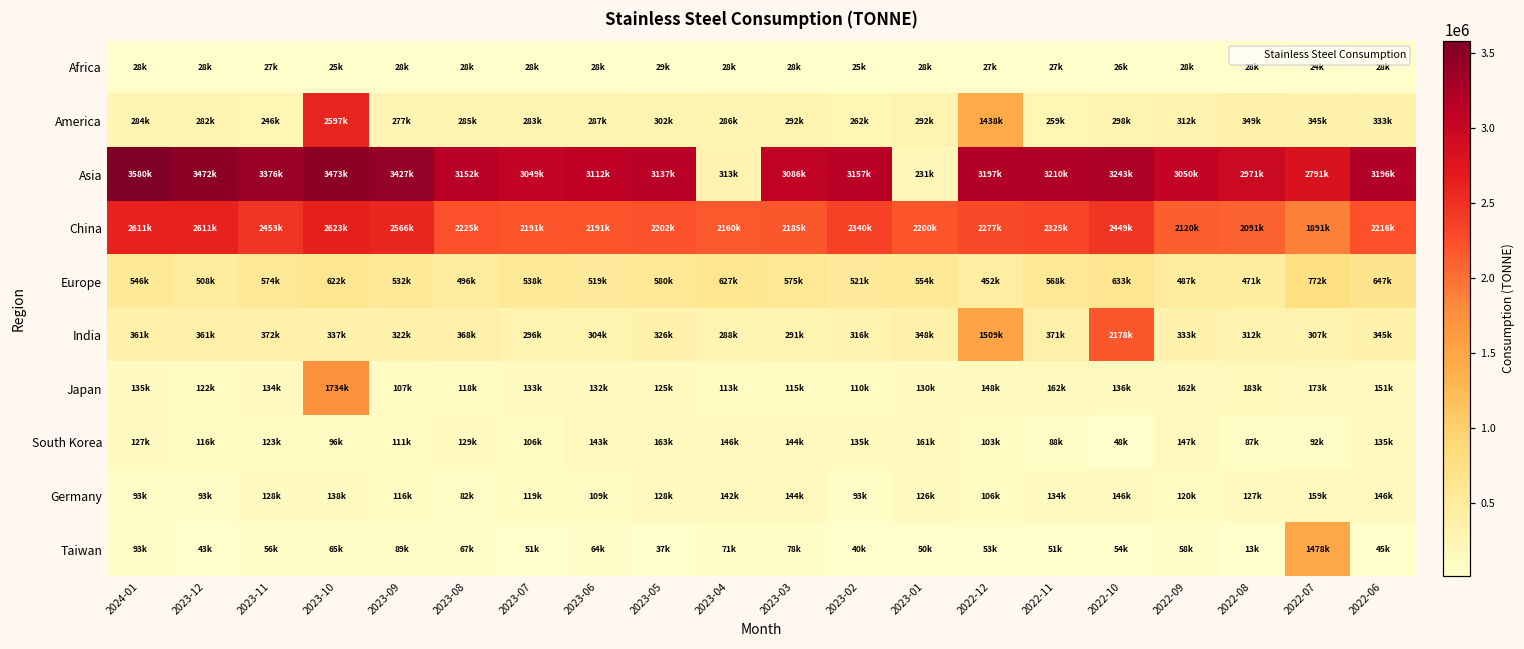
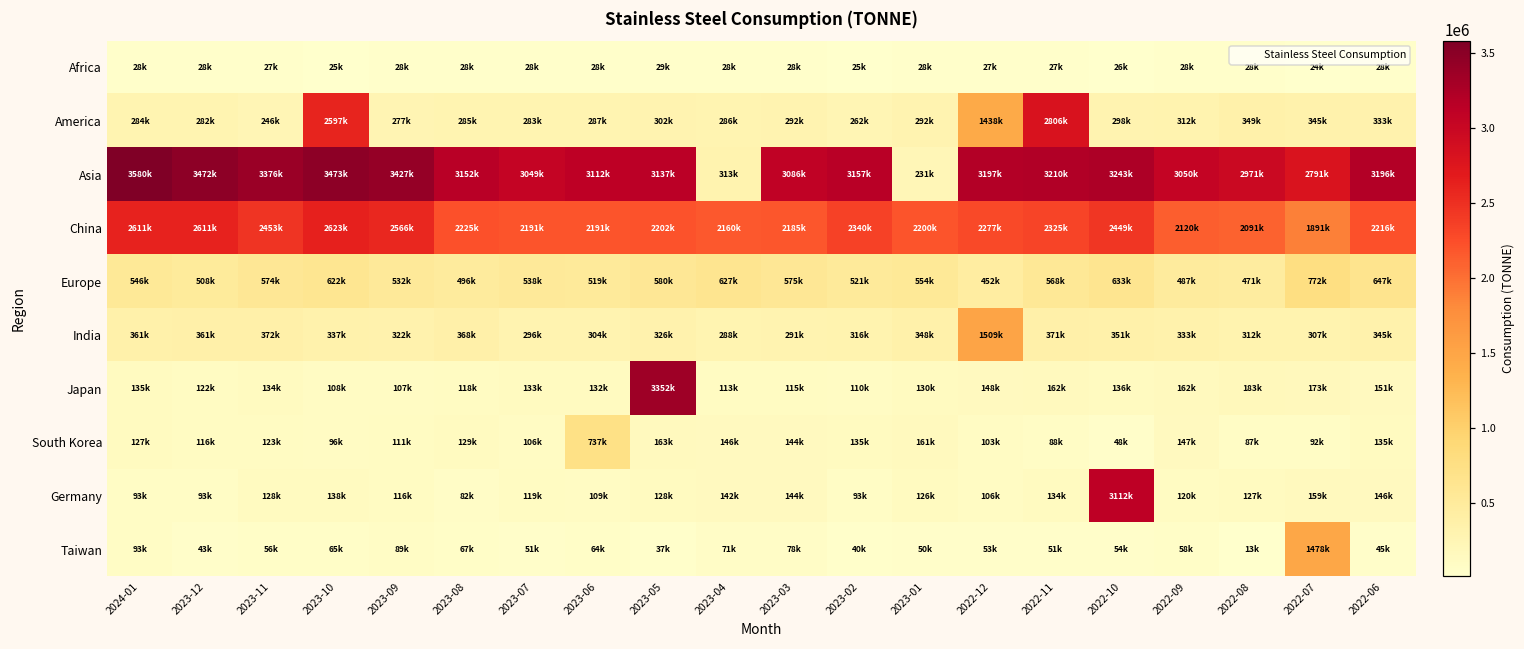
  {
    "Africa": {
      "2024-01": "28k",
      "2023-12": "28k",
      "2023-11": "27k",
      "2023-10": "25k",
      "2023-09": "28k",
      "2023-08": "28k",
      "2023-07": "28k",
      "2023-06": "28k",
      "2023-05": "29k",
      "2023-04": "28k",
      "2023-03": "28k",
      "2023-02": "25k",
      "2023-01": "28k",
      "2022-12": "27k",
      "2022-11": "27k",
      "2022-10": "26k",
      "2022-09": "28k"
    },
    "America": {
      "2024-01": "284k",
      "2023-12": "282k",
      "2023-11": "246k",
      "2023-10": "2597k",
      "2023-09": "277k",
      "2023-08": "285k",
      "2023-07": "283k",
      "2023-06": "287k",
      "2023-05": "302k",
      "2023-04": "286k",
      "2023-03": "292k",
      "2023-02": "262k",
      "2023-01": "292k",
      "2022-12": "1438k",
-     "2022-11": "259k",
+     "2022-11": "2806k",
      "2022-10": "298k",
      "2022-09": "312k",
      "2022-08": "349k",
      "2022-07": "345k",
      "2022-06": "333k"
    },
    "Asia": {
      "2024-01": "3580k",
      "2023-12": "3472k",
      "2023-11": "3376k",
      "2023-10": "3473k",
      "2023-09": "3427k",
      "2023-08": "3152k",
      "2023-07": "3049k",
      "2023-06": "3112k",
      "2023-05": "3137k",
      "2023-04": "313k",
      "2023-03": "3086k",
      "2023-02": "3157k",
      "2023-01": "231k",
      "2022-12": "3197k",
      "2022-11": "3210k",
      "2022-10": "3243k",
      "2022-09": "3050k",
      "2022-08": "2971k",
      "2022-07": "2791k",
      "2022-06": "3196k"
    },
    "China": {
      "2024-01": "2611k",
      "2023-12": "2611k",
      "2023-11": "2453k",
      "2023-10": "2623k",
      "2023-09": "2566k",
      "2023-08": "2225k",
      "2023-07": "2191k",
      "2023-06": "2191k",
      "2023-05": "2202k",
      "2023-04": "2160k",
      "2023-03": "2185k",
      "2023-02": "2340k",
      "2023-01": "2200k",
      "2022-12": "2277k",
      "2022-11": "2325k",
      "2022-10": "2449k",
      "2022-09": "2120k",
      "2022-08": "2091k",
      "2022-07": "1891k",
      "2022-06": "2216k"
    },
    "Europe": {
      "2024-01": "546k",
      "2023-12": "508k",
      "2023-11": "574k",
      "2023-10": "622k",
      "2023-09": "532k",
      "2023-08": "496k",
      "2023-07": "538k",
      "2023-06": "519k",
      "2023-05": "580k",
      "2023-04": "627k",
      "2023-03": "575k",
      "2023-02": "521k",
      "2023-01": "554k",
      "2022-12": "452k",
      "2022-11": "568k",
      "2022-10": "633k",
      "2022-09": "487k",
      "2022-08": "471k",
      "2022-07": "772k",
      "2022-06": "647k"
    },
    "India": {
      "2024-01": "361k",
      "2023-12": "361k",
      "2023-11": "372k",
      "2023-10": "337k",
      "2023-09": "322k",
      "2023-08": "368k",
      "2023-07": "296k",
      "2023-06": "304k",
      "2023-05": "326k",
      "2023-04": "288k",
      "2023-03": "291k",
      "2023-02": "316k",
      "2023-01": "348k",
      "2022-12": "1509k",
      "2022-11": "371k",
-     "2022-10": "2178k",
+     "2022-10": "351k",
      "2022-09": "333k",
      "2022-08": "312k",
      "2022-07": "307k",
      "2022-06": "345k"
    },
    "Japan": {
      "2024-01": "135k",
      "2023-12": "122k",
      "2023-11": "134k",
-     "2023-10": "1734k",
+     "2023-10": "108k",
      "2023-09": "107k",
      "2023-08": "118k",
      "2023-07": "133k",
      "2023-06": "132k",
-     "2023-05": "125k",
+     "2023-05": "3352k",
      "2023-04": "113k",
      "2023-03": "115k",
      "2023-02": "110k",
      "2023-01": "130k",
      "2022-12": "148k",
      "2022-11": "162k",
      "2022-10": "136k",
      "2022-09": "162k",
      "2022-08": "183k",
      "2022-07": "173k",
      "2022-06": "151k"
    },
    "South Korea": {
      "2024-01": "127k",
      "2023-12": "116k",
      "2023-11": "123k",
      "2023-10": "96k",
      "2023-09": "111k",
      "2023-08": "129k",
      "2023-07": "106k",
-     "2023-06": "143k",
+     "2023-06": "737k",
      "2023-05": "163k",
      "2023-04": "146k",
      "2023-03": "144k",
      "2023-02": "135k",
      "2023-01": "161k",
      "2022-12": "103k",
      "2022-11": "88k",
      "2022-10": "48k",
      "2022-09": "147k",
      "2022-08": "87k",
      "2022-07": "92k",
      "2022-06": "135k"
    },
    "Germany": {
      "2024-01": "93k",
      "2023-12": "93k",
      "2023-11": "128k",
      "2023-10": "138k",
      "2023-09": "116k",
      "2023-08": "82k",
      "2023-07": "119k",
      "2023-06": "109k",
      "2023-05": "128k",
      "2023-04": "142k",
      "2023-03": "144k",
      "2023-02": "93k",
      "2023-01": "126k",
      "2022-12": "106k",
      "2022-11": "134k",
-     "2022-10": "146k",
+     "2022-10": "3112k",
      "2022-09": "120k",
      "2022-08": "127k",
      "2022-07": "159k",
      "2022-06": "146k"
    },
    "Taiwan": {
      "2024-01": "93k",
      "2023-12": "43k",
      "2023-11": "56k",
      "2023-10": "65k",
      "2023-09": "89k",
      "2023-08": "67k",
      "2023-07": "51k",
      "2023-06": "64k",
      "2023-05": "37k",
      "2023-04": "71k",
      "2023-03": "78k",
      "2023-02": "40k",
      "2023-01": "50k",
      "2022-12": "53k",
      "2022-11": "51k",
      "2022-10": "54k",
      "2022-09": "58k",
      "2022-08": "13k",
      "2022-07": "1478k",
      "2022-06": "45k"
    }
  }
